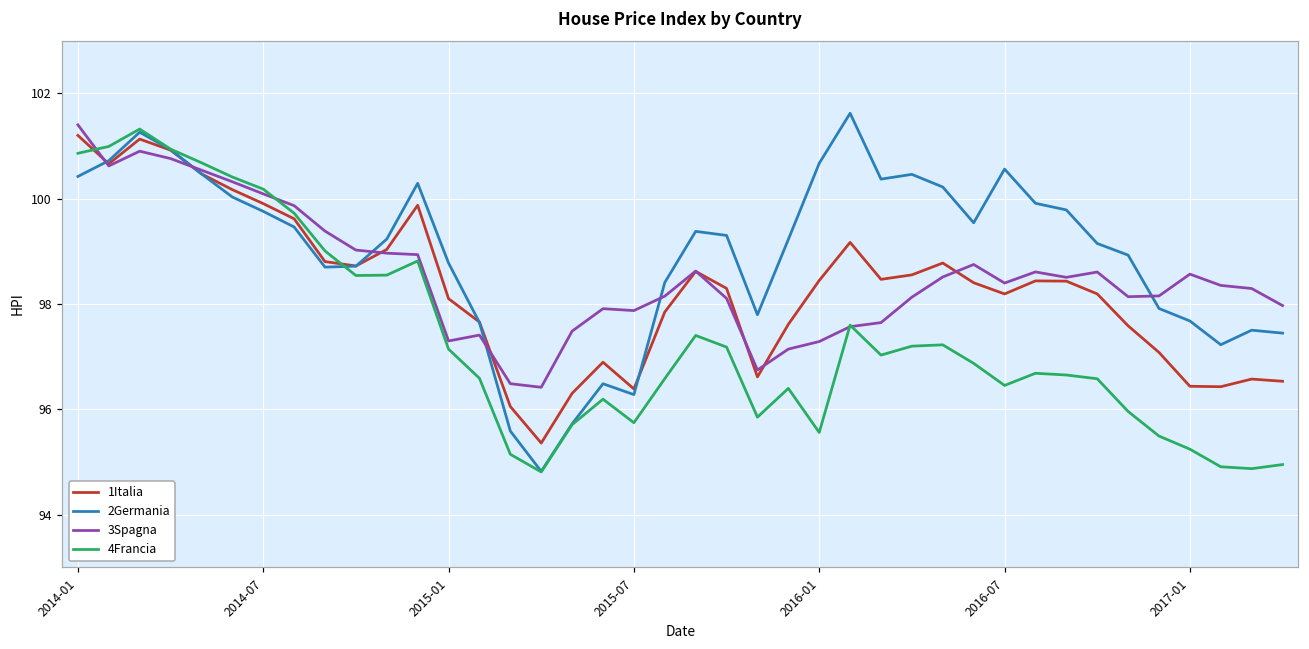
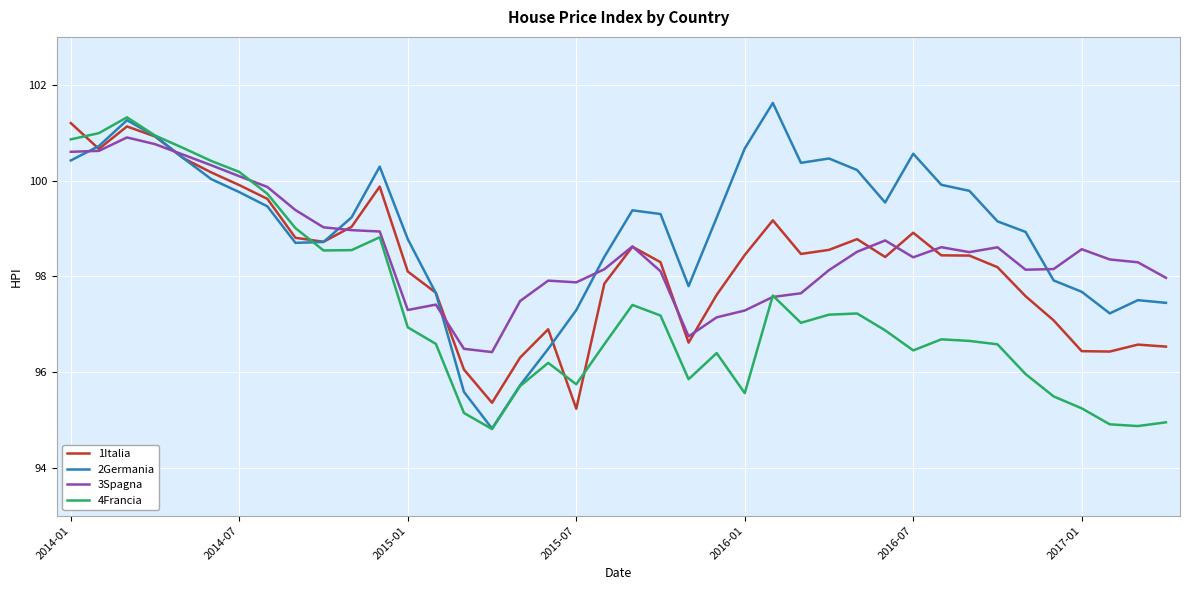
  {
    "1Italia": {
      "2014-01": 101.2,
      "2014-07": 99.9,
      "2015-01": 98.1,
-     "2015-07": 96.4,
+     "2015-07": 95.2,
      "2016-01": 98.4,
-     "2016-07": 98.2,
+     "2016-07": 98.9,
      "2017-01": 96.4
    },
    "2Germania": {
      "2014-01": 100.4,
      "2014-07": 99.8,
      "2015-01": 98.8,
-     "2015-07": 96.3,
+     "2015-07": 97.3,
      "2016-01": 100.7,
      "2016-07": 100.6,
      "2017-01": 97.7
    },
    "3Spagna": {
-     "2014-01": 101.4,
+     "2014-01": 100.6,
      "2014-07": 100.1,
      "2015-01": 97.3,
      "2015-07": 97.9,
      "2016-01": 97.3,
      "2016-07": 98.4,
      "2017-01": 98.6
    },
    "4Francia": {
      "2014-01": 100.9,
      "2014-07": 100.2,
-     "2015-01": 97.1,
+     "2015-01": 96.9,
      "2015-07": 95.7,
      "2016-01": 95.6,
      "2016-07": 96.5,
      "2017-01": 95.2
    }
  }
